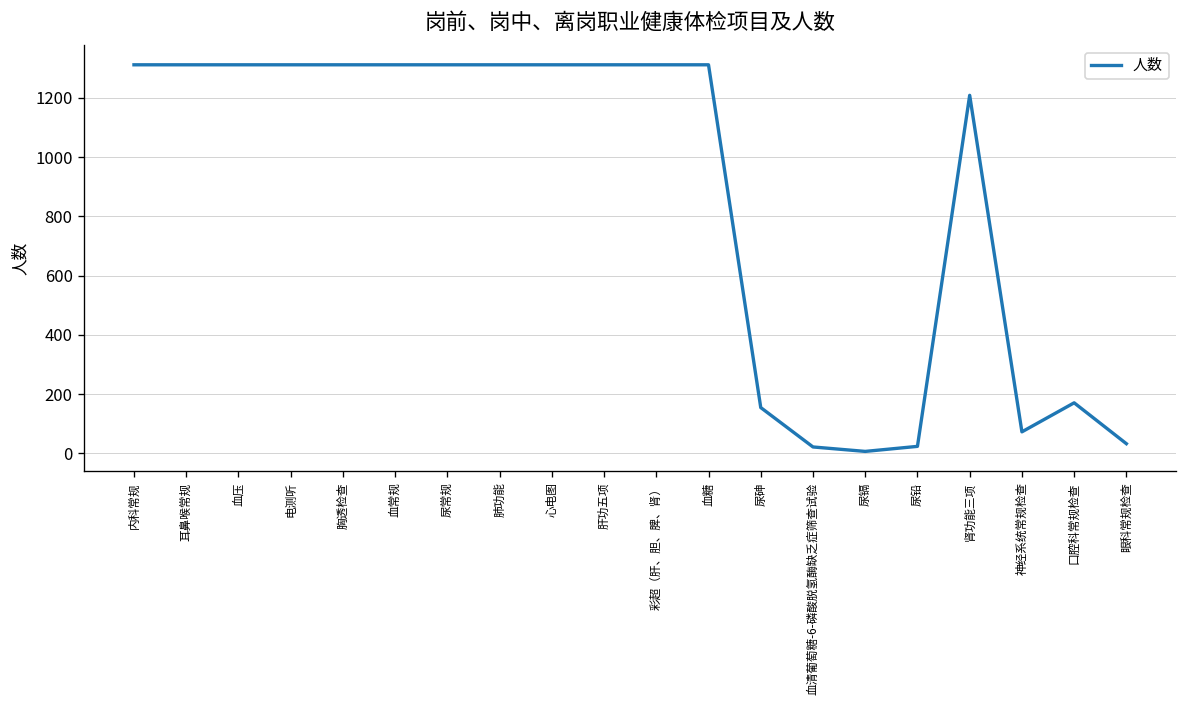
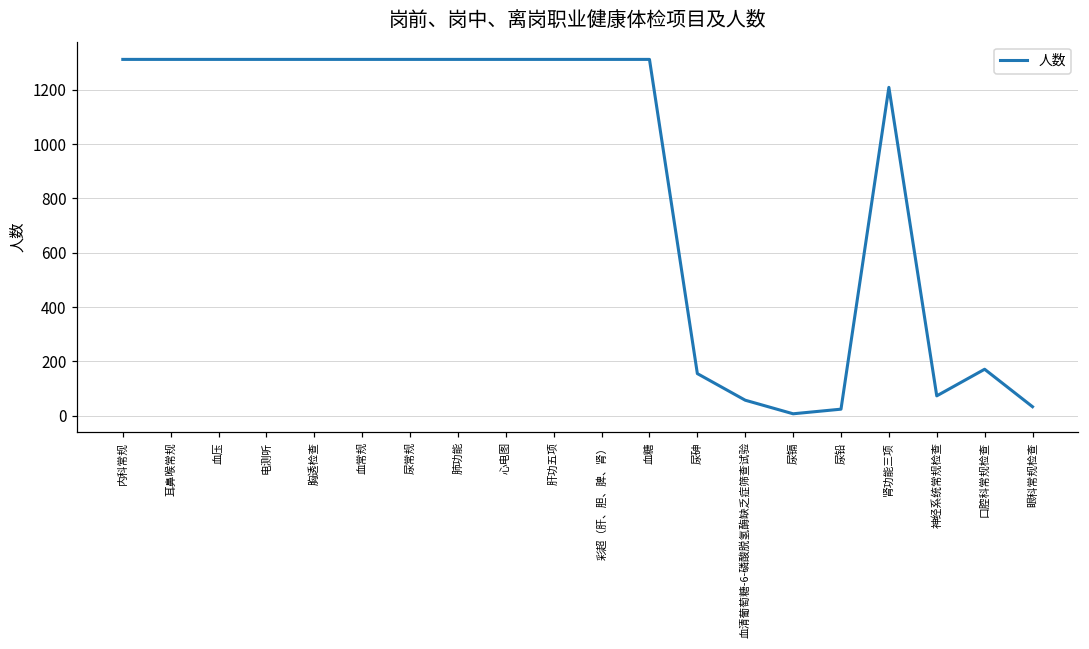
  {
    "内科常规": 1310,
    "耳鼻喉常规": 1310,
    "血压": 1310,
    "电测听": 1310,
    "胸透检查": 1310,
    "血常规": 1310,
    "尿常规": 1310,
    "肺功能": 1310,
    "心电图": 1310,
    "肝功五项": 1310,
    "彩超（肝、胆、脾、肾）": 1310,
    "血糖": 1310,
    "尿砷": 160,
-   "血清葡萄糖-6-磷酸脱氢酶缺乏症筛查试验": 20,
+   "血清葡萄糖-6-磷酸脱氢酶缺乏症筛查试验": 60,
    "尿镉": 10,
    "尿铅": 20,
    "肾功能三项": 1210,
    "神经系统常规检查": 70,
    "口腔科常规检查": 170,
    "眼科常规检查": 30
  }
